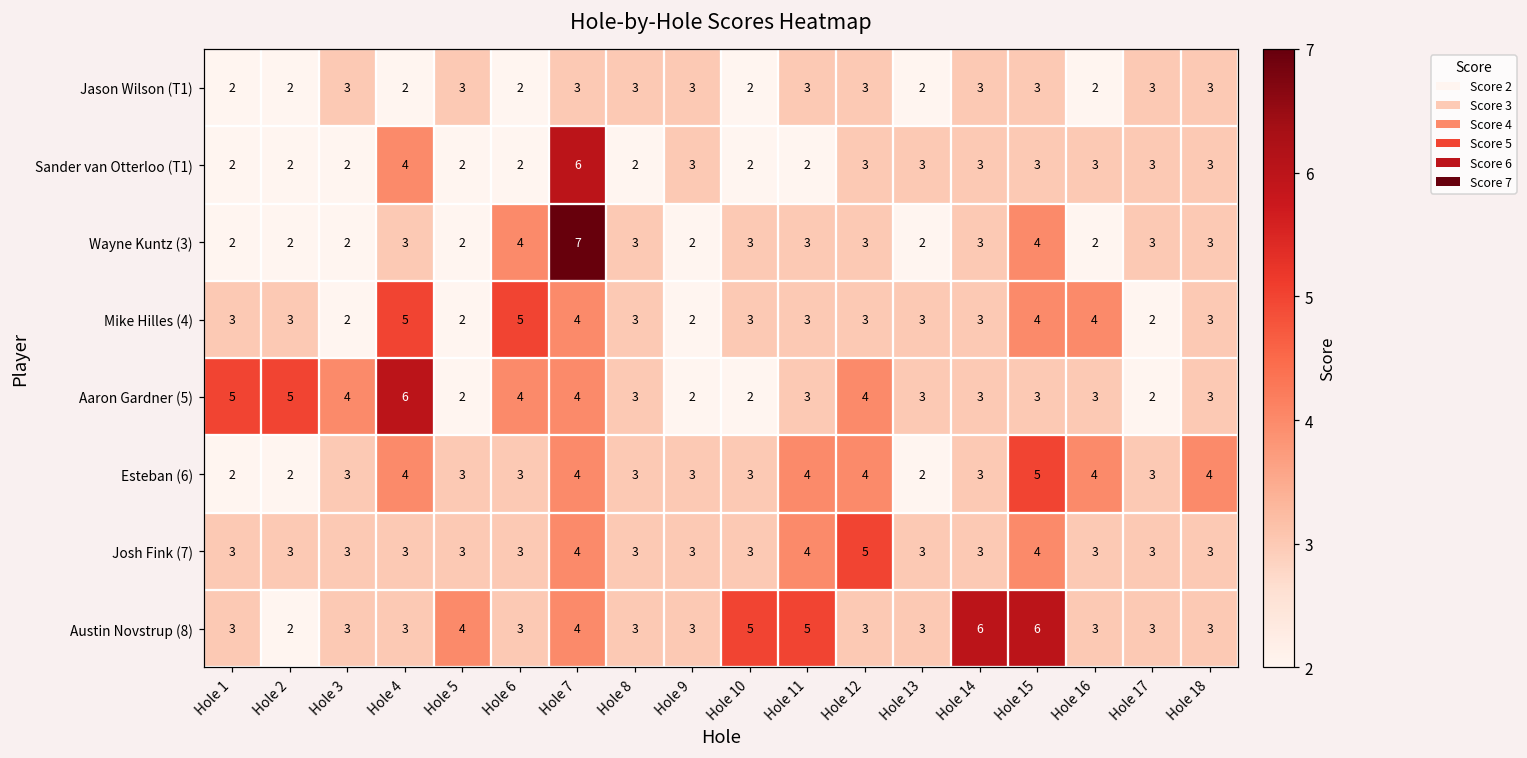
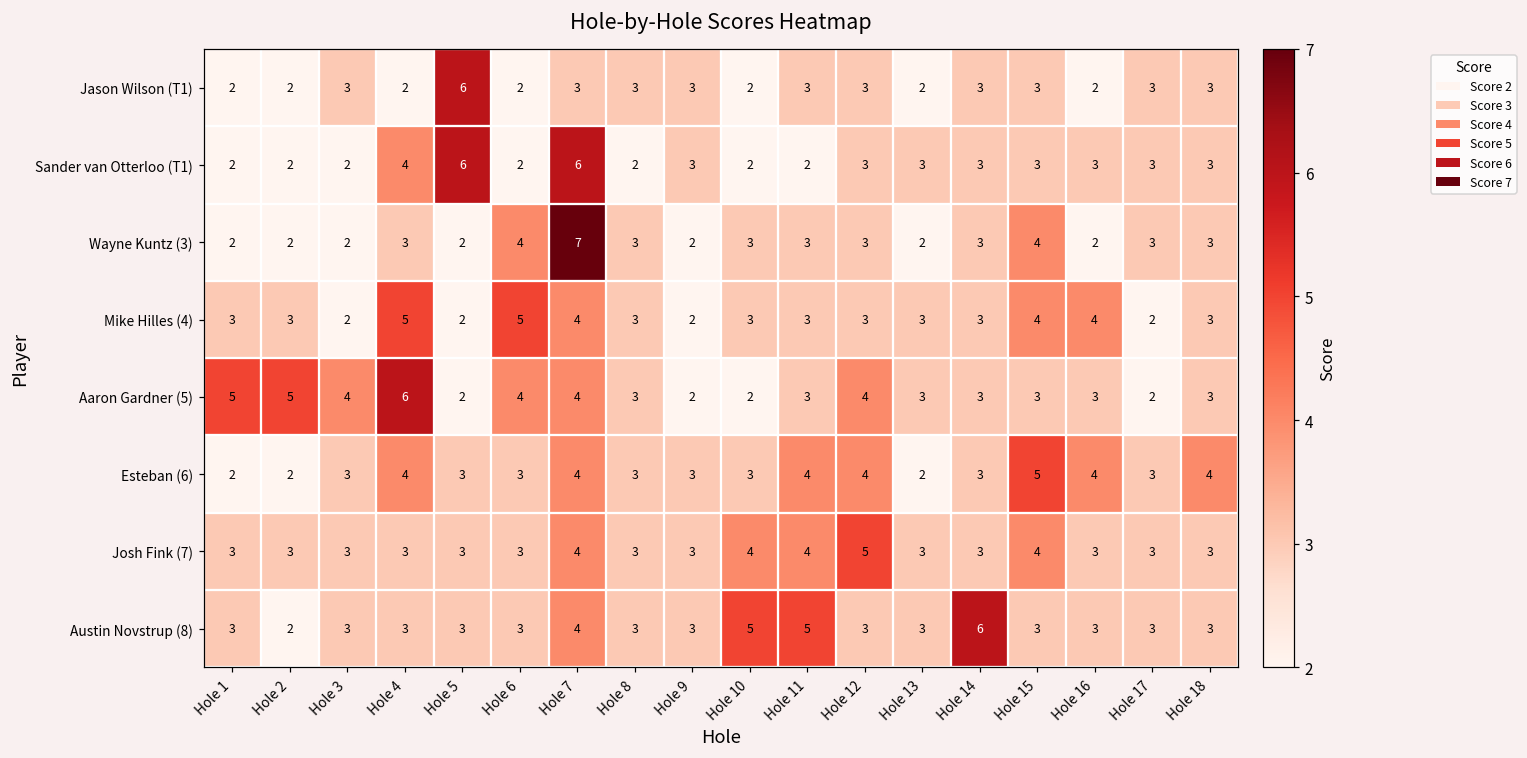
  {
    "Jason Wilson (T1)": {
      "Hole 1": 2,
      "Hole 2": 2,
      "Hole 3": 3,
      "Hole 4": 2,
-     "Hole 5": 3,
+     "Hole 5": 6,
      "Hole 6": 2,
      "Hole 7": 3,
      "Hole 8": 3,
      "Hole 9": 3,
      "Hole 10": 2,
      "Hole 11": 3,
      "Hole 12": 3,
      "Hole 13": 2,
      "Hole 14": 3,
      "Hole 15": 3,
      "Hole 16": 2,
      "Hole 17": 3,
      "Hole 18": 3
    },
    "Sander van Otterloo (T1)": {
      "Hole 1": 2,
      "Hole 2": 2,
      "Hole 3": 2,
      "Hole 4": 4,
-     "Hole 5": 2,
+     "Hole 5": 6,
      "Hole 6": 2,
      "Hole 7": 6,
      "Hole 8": 2,
      "Hole 9": 3,
      "Hole 10": 2,
      "Hole 11": 2,
      "Hole 12": 3,
      "Hole 13": 3,
      "Hole 14": 3,
      "Hole 15": 3,
      "Hole 16": 3,
      "Hole 17": 3,
      "Hole 18": 3
    },
    "Wayne Kuntz (3)": {
      "Hole 1": 2,
      "Hole 2": 2,
      "Hole 3": 2,
      "Hole 4": 3,
      "Hole 5": 2,
      "Hole 6": 4,
      "Hole 7": 7,
      "Hole 8": 3,
      "Hole 9": 2,
      "Hole 10": 3,
      "Hole 11": 3,
      "Hole 12": 3,
      "Hole 13": 2,
      "Hole 14": 3,
      "Hole 15": 4,
      "Hole 16": 2,
      "Hole 17": 3,
      "Hole 18": 3
    },
    "Mike Hilles (4)": {
      "Hole 1": 3,
      "Hole 2": 3,
      "Hole 3": 2,
      "Hole 4": 5,
      "Hole 5": 2,
      "Hole 6": 5,
      "Hole 7": 4,
      "Hole 8": 3,
      "Hole 9": 2,
      "Hole 10": 3,
      "Hole 11": 3,
      "Hole 12": 3,
      "Hole 13": 3,
      "Hole 14": 3,
      "Hole 15": 4,
      "Hole 16": 4,
      "Hole 17": 2,
      "Hole 18": 3
    },
    "Aaron Gardner (5)": {
      "Hole 1": 5,
      "Hole 2": 5,
      "Hole 3": 4,
      "Hole 4": 6,
      "Hole 5": 2,
      "Hole 6": 4,
      "Hole 7": 4,
      "Hole 8": 3,
      "Hole 9": 2,
      "Hole 10": 2,
      "Hole 11": 3,
      "Hole 12": 4,
      "Hole 13": 3,
      "Hole 14": 3,
      "Hole 15": 3,
      "Hole 16": 3,
      "Hole 17": 2,
      "Hole 18": 3
    },
    "Esteban (6)": {
      "Hole 1": 2,
      "Hole 2": 2,
      "Hole 3": 3,
      "Hole 4": 4,
      "Hole 5": 3,
      "Hole 6": 3,
      "Hole 7": 4,
      "Hole 8": 3,
      "Hole 9": 3,
      "Hole 10": 3,
      "Hole 11": 4,
      "Hole 12": 4,
      "Hole 13": 2,
      "Hole 14": 3,
      "Hole 15": 5,
      "Hole 16": 4,
      "Hole 17": 3,
      "Hole 18": 4
    },
    "Josh Fink (7)": {
      "Hole 1": 3,
      "Hole 2": 3,
      "Hole 3": 3,
      "Hole 4": 3,
      "Hole 5": 3,
      "Hole 6": 3,
      "Hole 7": 4,
      "Hole 8": 3,
      "Hole 9": 3,
-     "Hole 10": 3,
+     "Hole 10": 4,
      "Hole 11": 4,
      "Hole 12": 5,
      "Hole 13": 3,
      "Hole 14": 3,
      "Hole 15": 4,
      "Hole 16": 3,
      "Hole 17": 3,
      "Hole 18": 3
    },
    "Austin Novstrup (8)": {
      "Hole 1": 3,
      "Hole 2": 2,
      "Hole 3": 3,
      "Hole 4": 3,
-     "Hole 5": 4,
+     "Hole 5": 3,
      "Hole 6": 3,
      "Hole 7": 4,
      "Hole 8": 3,
      "Hole 9": 3,
      "Hole 10": 5,
      "Hole 11": 5,
      "Hole 12": 3,
      "Hole 13": 3,
      "Hole 14": 6,
-     "Hole 15": 6,
+     "Hole 15": 3,
      "Hole 16": 3,
      "Hole 17": 3,
      "Hole 18": 3
    }
  }
